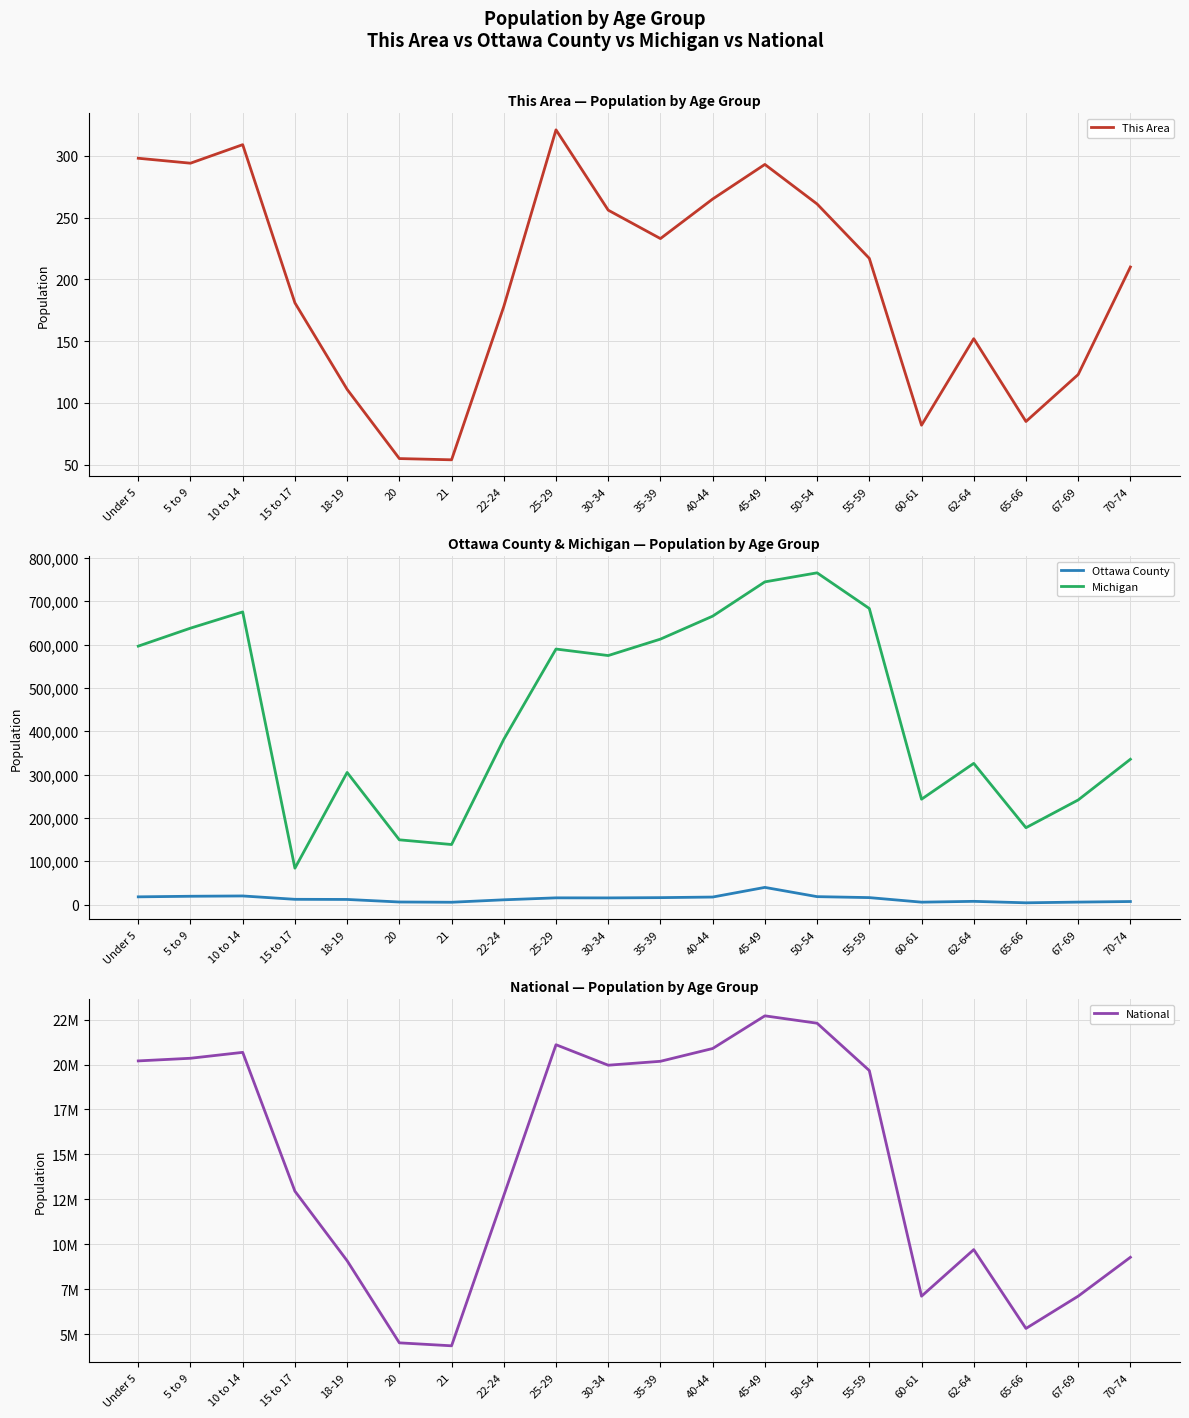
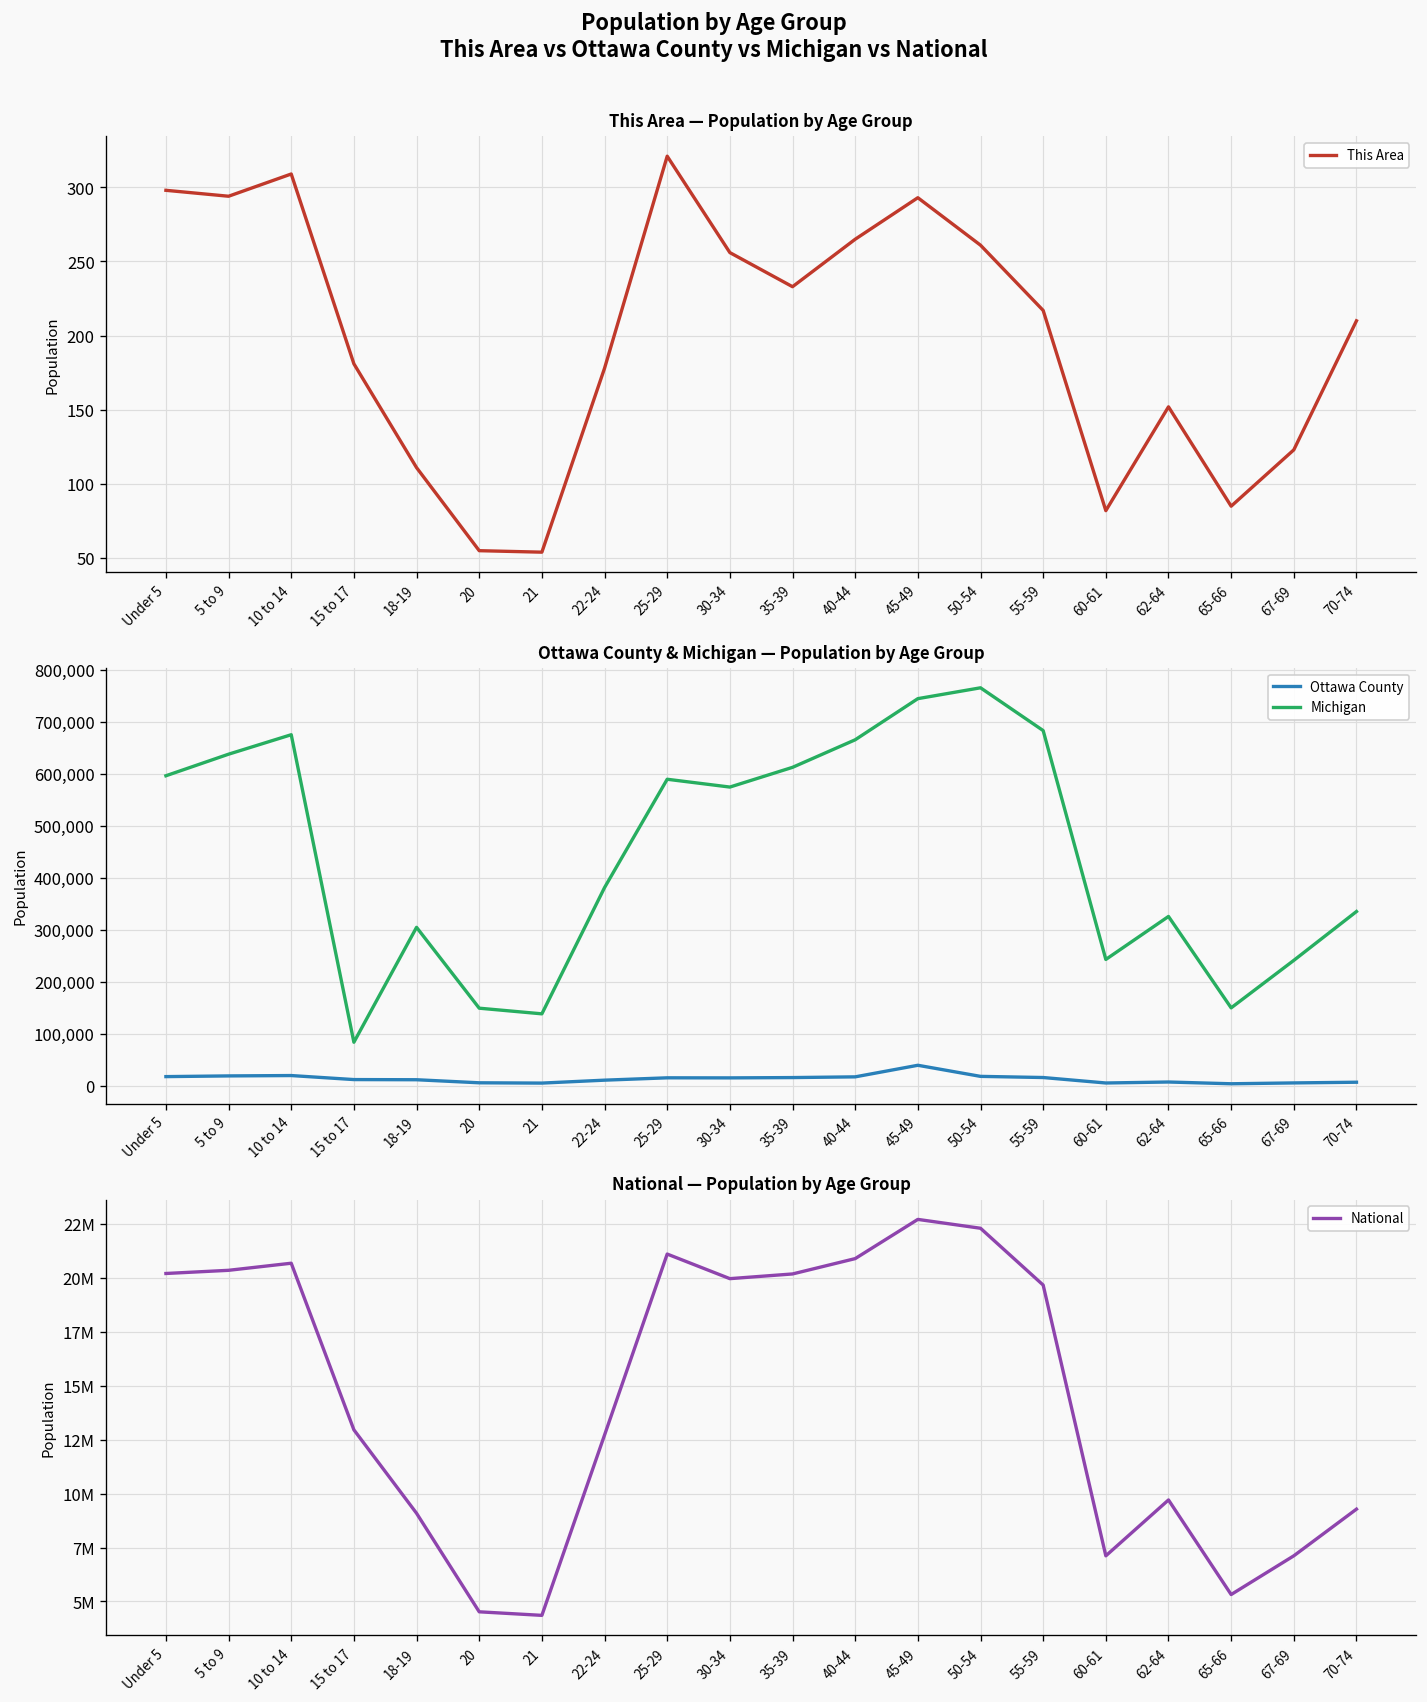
  {
    "This Area — Population by Age Group": {
      "Under 5": "298",
      "5 to 9": "294",
      "10 to 14": "309",
      "15 to 17": "181",
      "18-19": "111",
      "20": "55",
      "21": "54",
      "22-24": "178",
      "25-29": "321",
      "30-34": "256",
      "35-39": "233",
      "40-44": "265",
      "45-49": "293",
      "50-54": "261",
      "55-59": "217",
      "60-61": "82",
      "62-64": "152",
      "65-66": "85",
      "67-69": "123",
      "70-74": "210"
    },
    "Ottawa County & Michigan — Population by Age Group": {
      "Ottawa County": {
        "Under 5": "20,000",
        "5 to 9": "20,000",
        "10 to 14": "20,000",
        "15 to 17": "10,000",
        "18-19": "10,000",
        "20": "10,000",
        "21": "10,000",
        "22-24": "10,000",
        "25-29": "20,000",
        "30-34": "20,000",
        "35-39": "20,000",
        "40-44": "20,000",
        "45-49": "40,000",
        "50-54": "20,000",
        "55-59": "20,000",
        "60-61": "10,000",
        "62-64": "10,000",
        "65-66": "0",
        "67-69": "10,000",
        "70-74": "10,000"
      },
      "Michigan": {
        "Under 5": "600,000",
        "5 to 9": "640,000",
        "10 to 14": "680,000",
        "15 to 17": "80,000",
        "18-19": "300,000",
        "20": "150,000",
        "21": "140,000",
        "22-24": "380,000",
        "25-29": "590,000",
        "30-34": "570,000",
        "35-39": "610,000",
        "40-44": "670,000",
        "45-49": "740,000",
        "50-54": "770,000",
        "55-59": "680,000",
        "60-61": "240,000",
        "62-64": "330,000",
-       "65-66": "180,000",
+       "65-66": "150,000",
        "67-69": "240,000",
        "70-74": "340,000"
      }
    }
  }
